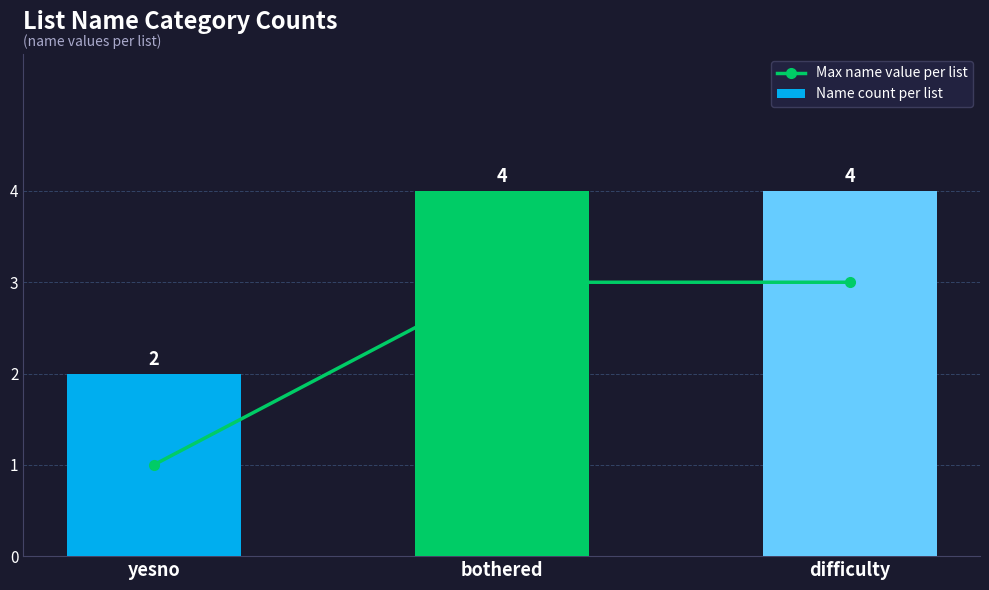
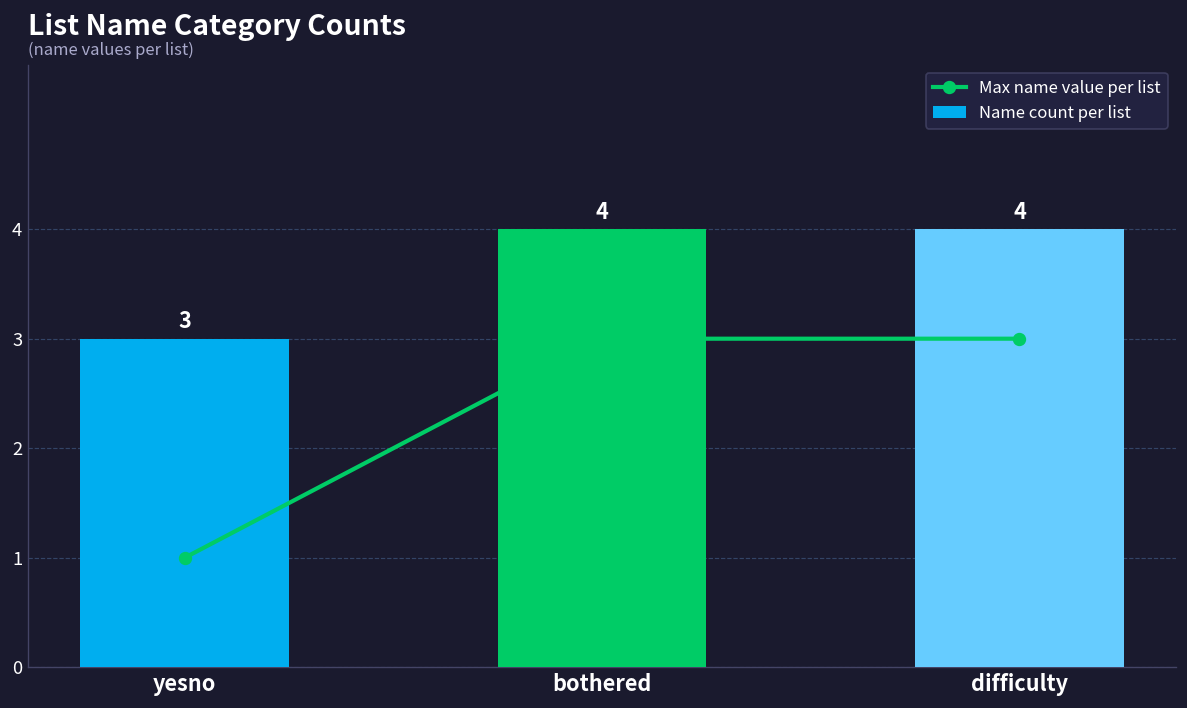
  {
    "Name count per list": {
-     "yesno": 2,
+     "yesno": 3,
      "bothered": 4,
      "difficulty": 4
    },
    "Max name value per list": {
      "yesno": 1.0,
      "bothered": 3.0,
      "difficulty": 3.0
    }
  }
